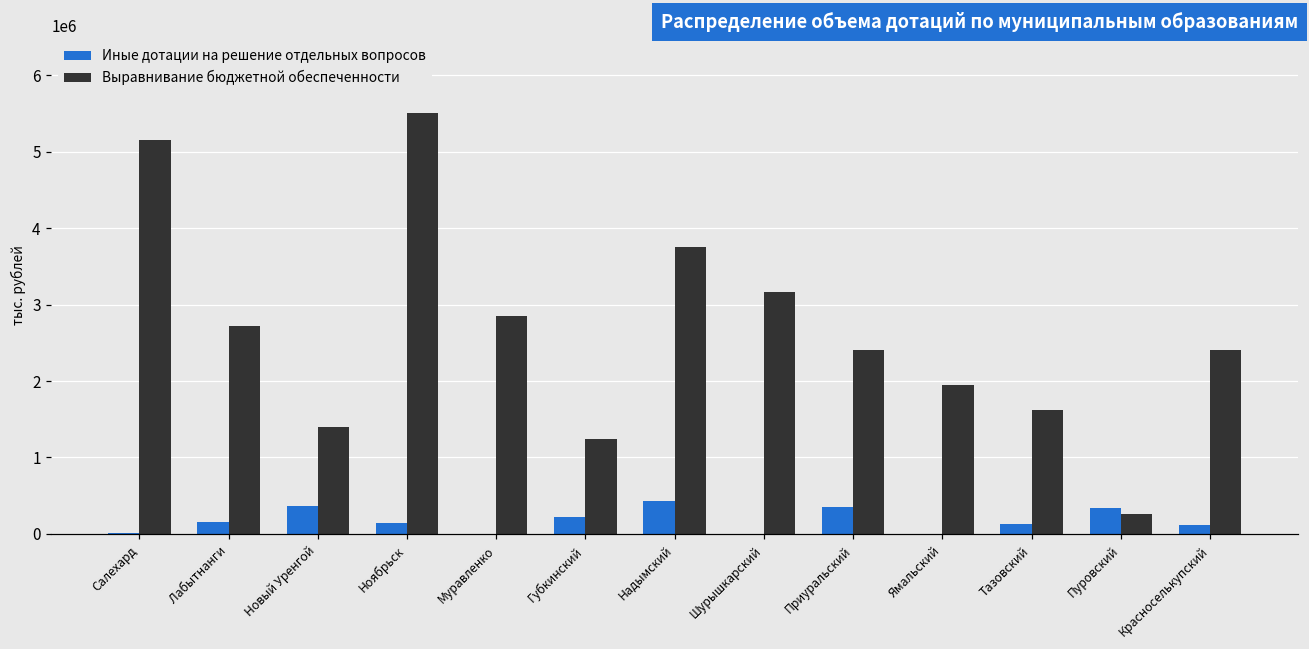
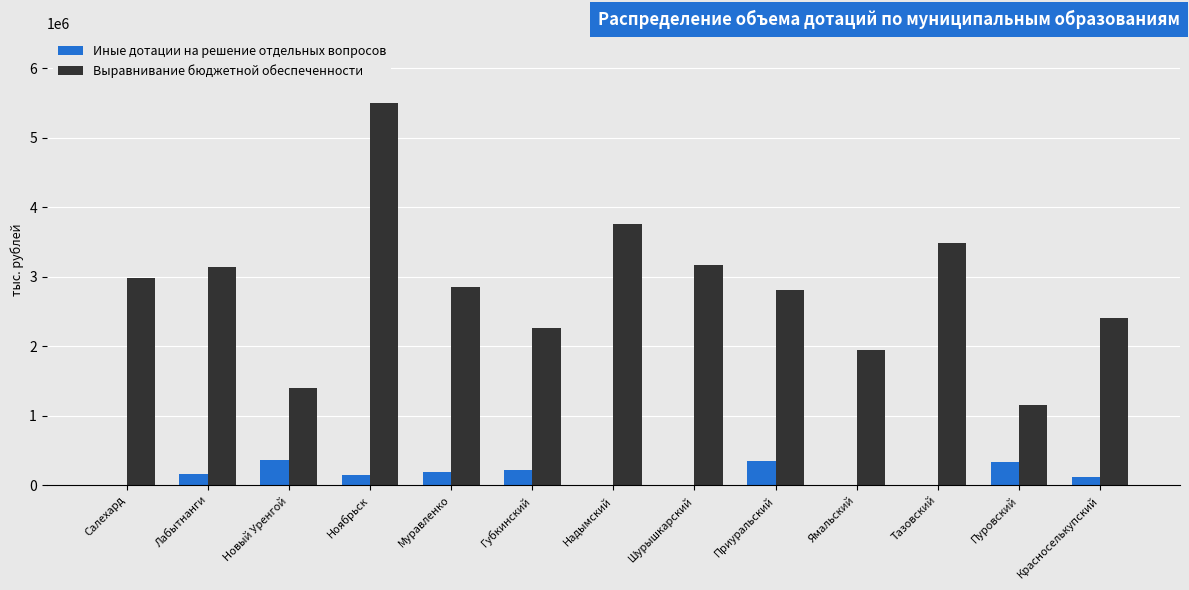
  {
    "Иные дотации на решение отдельных вопросов": {
      "Лабытнанги": 200000,
      "Новый Уренгой": 400000,
      "Ноябрьск": 100000,
-     "Муравленко": 0,
+     "Муравленко": 200000,
      "Губкинский": 200000,
-     "Надымский": 400000,
+     "Надымский": 0,
      "Приуральский": 400000,
-     "Тазовский": 100000,
+     "Тазовский": 0,
      "Пуровский": 300000,
      "Красноселькупский": 100000
    },
    "Выравнивание бюджетной обеспеченности": {
-     "Салехард": 5100000,
-     "Лабытнанги": 2700000,
+     "Салехард": 3000000,
+     "Лабытнанги": 3100000,
      "Новый Уренгой": 1400000,
      "Ноябрьск": 5500000,
      "Муравленко": 2900000,
-     "Губкинский": 1200000,
+     "Губкинский": 2300000,
      "Надымский": 3800000,
      "Шурышкарский": 3200000,
-     "Приуральский": 2400000,
+     "Приуральский": 2800000,
      "Ямальский": 1900000,
-     "Тазовский": 1600000,
-     "Пуровский": 300000,
+     "Тазовский": 3500000,
+     "Пуровский": 1200000,
      "Красноселькупский": 2400000
    }
  }
